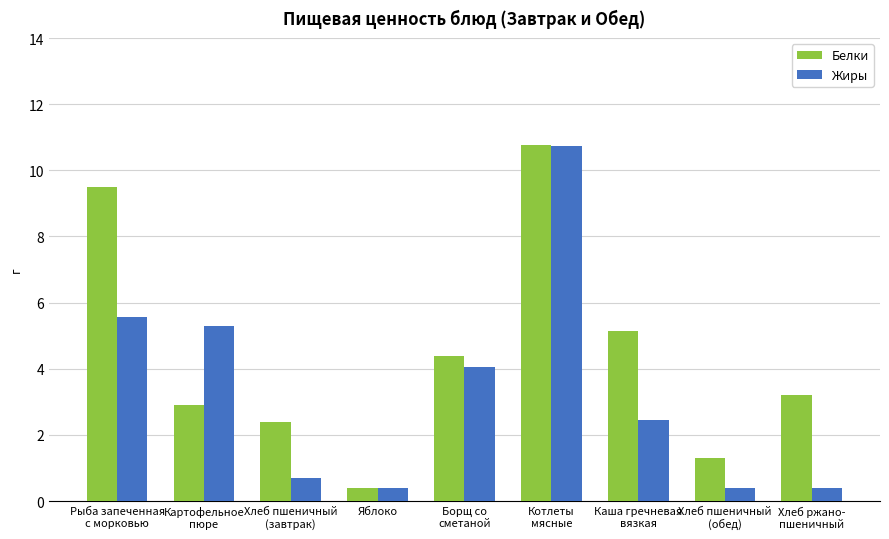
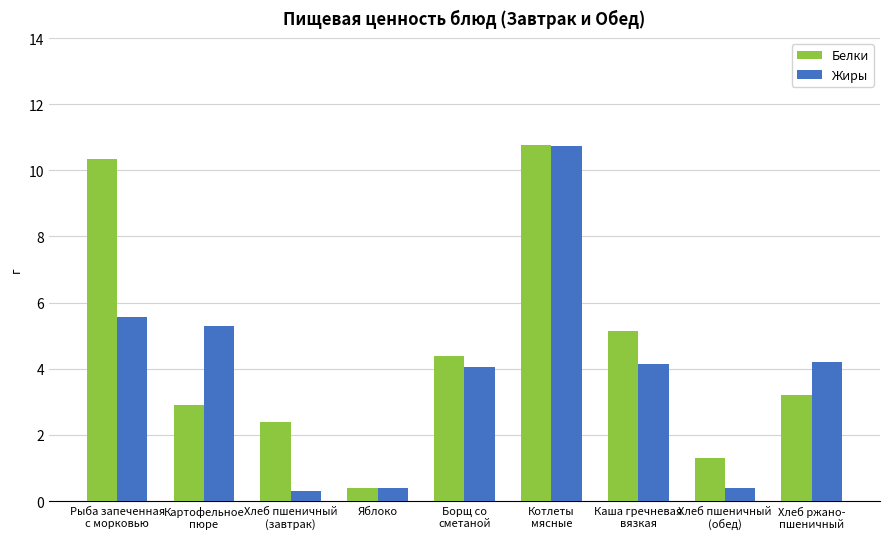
  {
    "Белки": {
-     "Рыба запеченная с морковью": 9.5,
+     "Рыба запеченная с морковью": 10.4,
      "Картофельное пюре": 2.9,
      "Хлеб пшеничный (завтрак)": 2.4,
      "Яблоко": 0.4,
      "Борщ со сметаной": 4.4,
      "Котлеты мясные": 10.8,
      "Каша гречневая вязкая": 5.1,
      "Хлеб пшеничный (обед)": 1.3,
      "Хлеб ржано- пшеничный": 3.2
    },
    "Жиры": {
      "Рыба запеченная с морковью": 5.6,
      "Картофельное пюре": 5.3,
-     "Хлеб пшеничный (завтрак)": 0.7,
+     "Хлеб пшеничный (завтрак)": 0.3,
      "Яблоко": 0.4,
      "Борщ со сметаной": 4.1,
      "Котлеты мясные": 10.8,
-     "Каша гречневая вязкая": 2.5,
+     "Каша гречневая вязкая": 4.1,
      "Хлеб пшеничный (обед)": 0.4,
-     "Хлеб ржано- пшеничный": 0.4
+     "Хлеб ржано- пшеничный": 4.2
    }
  }
